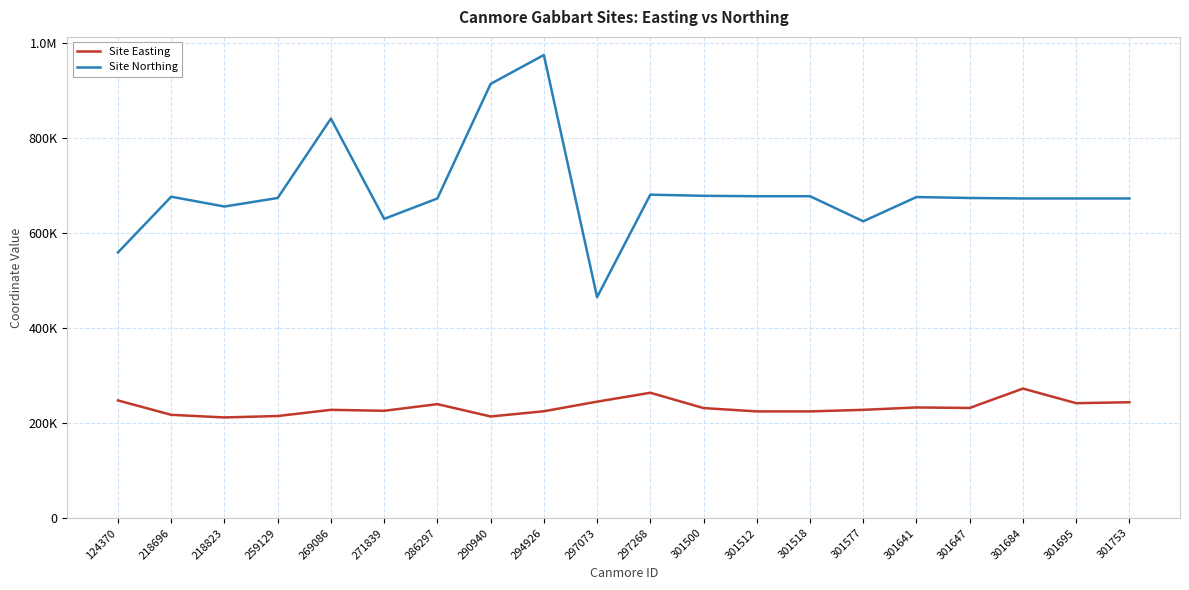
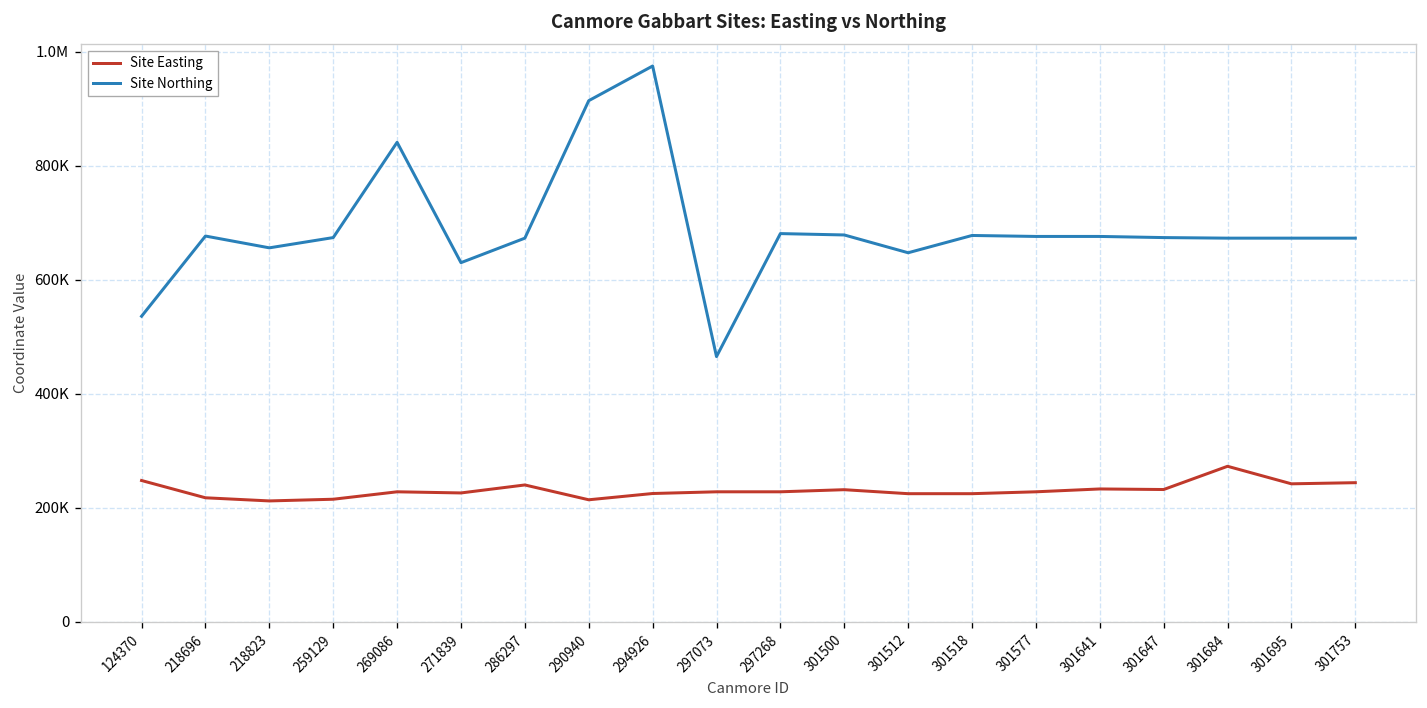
  {
    "Site Easting": {
      "124370": 250000,
      "218696": 220000,
      "218823": 210000,
      "259129": 210000,
      "269086": 230000,
      "271839": 230000,
      "286297": 240000,
      "290940": 210000,
      "294926": 230000,
-     "297073": 250000,
-     "297268": 260000,
+     "297073": 230000,
+     "297268": 230000,
      "301500": 230000,
      "301512": 220000,
      "301518": 220000,
      "301577": 230000,
      "301641": 230000,
      "301647": 230000,
      "301684": 270000,
      "301695": 240000,
      "301753": 240000
    },
    "Site Northing": {
-     "124370": 560000,
+     "124370": 540000,
      "218696": 680000,
      "218823": 660000,
      "259129": 670000,
      "269086": 840000,
      "271839": 630000,
      "286297": 670000,
      "290940": 910000,
      "294926": 980000,
      "297073": 470000,
      "297268": 680000,
      "301500": 680000,
-     "301512": 680000,
+     "301512": 650000,
      "301518": 680000,
-     "301577": 620000,
+     "301577": 680000,
      "301641": 680000,
      "301647": 670000,
      "301684": 670000,
      "301695": 670000,
      "301753": 670000
    }
  }
